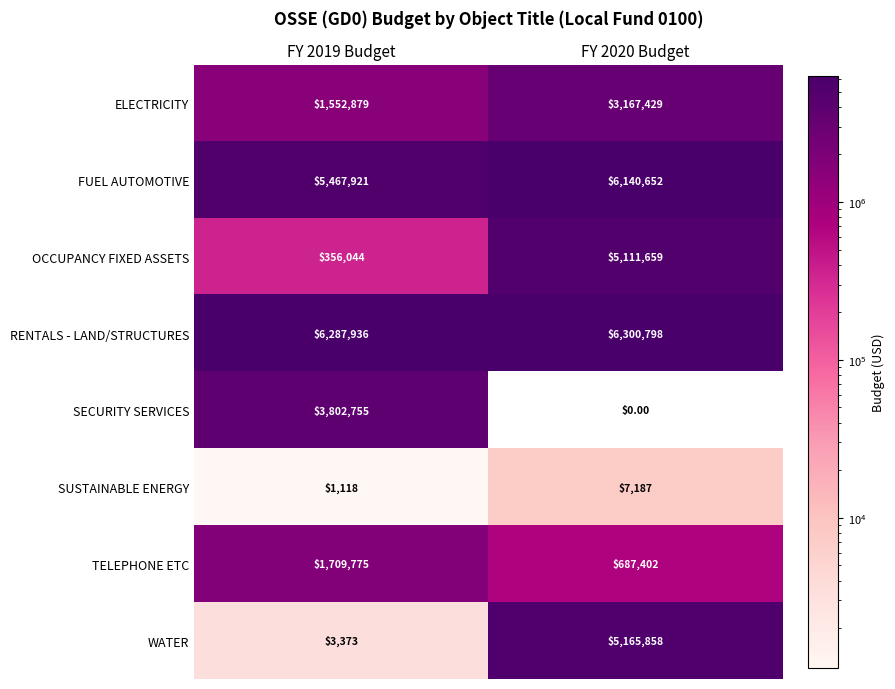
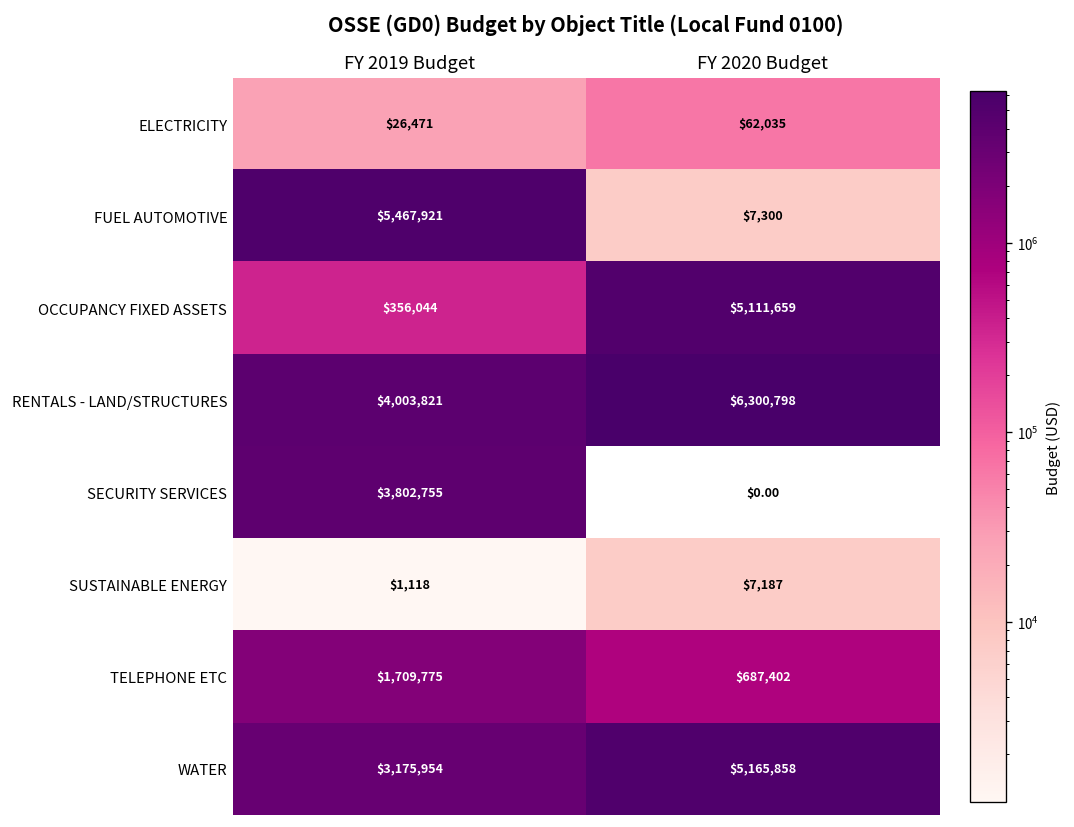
  {
    "ELECTRICITY": {
-     "FY 2019 Budget": "$1,552,879",
-     "FY 2020 Budget": "$3,167,429"
+     "FY 2019 Budget": "$26,471",
+     "FY 2020 Budget": "$62,035"
    },
    "FUEL AUTOMOTIVE": {
      "FY 2019 Budget": "$5,467,921",
-     "FY 2020 Budget": "$6,140,652"
+     "FY 2020 Budget": "$7,300"
    },
    "OCCUPANCY FIXED ASSETS": {
      "FY 2019 Budget": "$356,044",
      "FY 2020 Budget": "$5,111,659"
    },
    "RENTALS - LAND/STRUCTURES": {
-     "FY 2019 Budget": "$6,287,936",
+     "FY 2019 Budget": "$4,003,821",
      "FY 2020 Budget": "$6,300,798"
    },
    "SECURITY SERVICES": {
      "FY 2019 Budget": "$3,802,755",
      "FY 2020 Budget": "$0.00"
    },
    "SUSTAINABLE ENERGY": {
      "FY 2019 Budget": "$1,118",
      "FY 2020 Budget": "$7,187"
    },
    "TELEPHONE ETC": {
      "FY 2019 Budget": "$1,709,775",
      "FY 2020 Budget": "$687,402"
    },
    "WATER": {
-     "FY 2019 Budget": "$3,373",
+     "FY 2019 Budget": "$3,175,954",
      "FY 2020 Budget": "$5,165,858"
    }
  }
